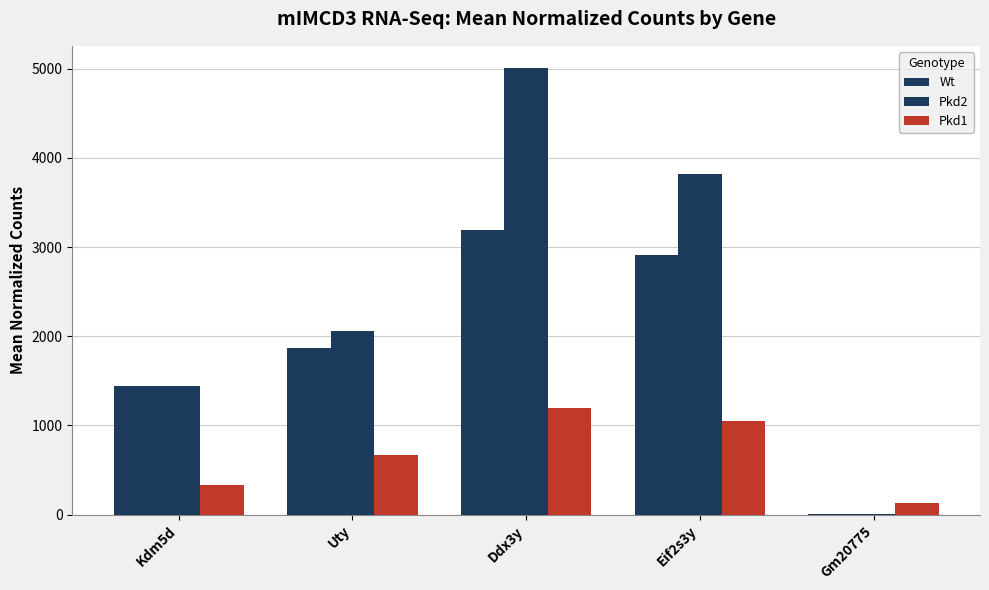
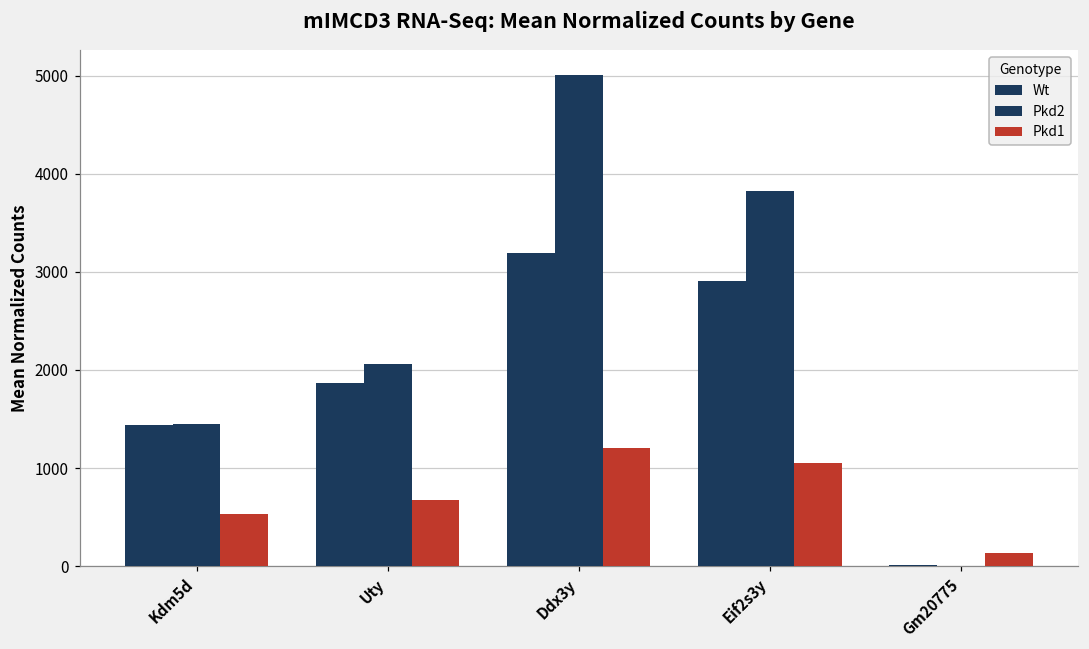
  {
    "Pkd1": {
-     "Kdm5d": 300,
+     "Kdm5d": 500,
      "Uty": 700,
      "Ddx3y": 1200,
      "Eif2s3y": 1100,
      "Gm20775": 100
    }
  }
